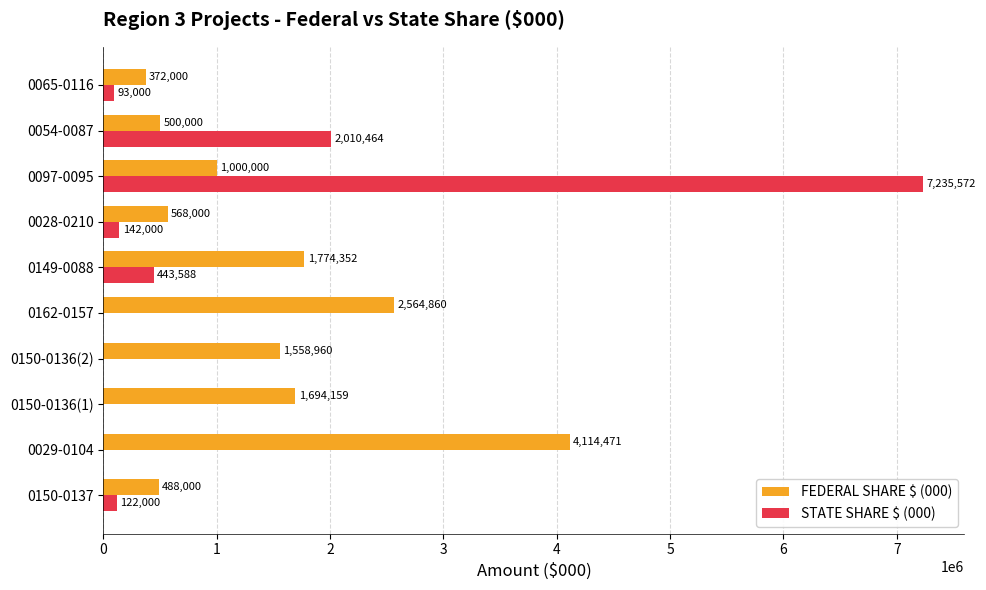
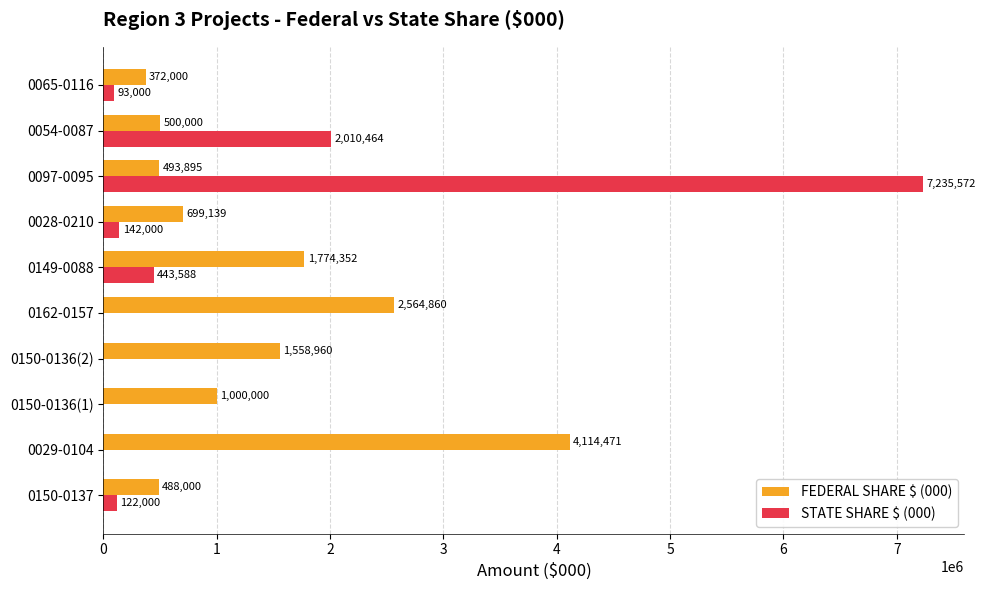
  {
    "FEDERAL SHARE $ (000)": {
      "0065-0116": "372,000",
      "0054-0087": "500,000",
-     "0097-0095": "1,000,000",
-     "0028-0210": "568,000",
+     "0097-0095": "493,895",
+     "0028-0210": "699,139",
      "0149-0088": "1,774,352",
      "0162-0157": "2,564,860",
      "0150-0136(2)": "1,558,960",
-     "0150-0136(1)": "1,694,159",
+     "0150-0136(1)": "1,000,000",
      "0029-0104": "4,114,471",
      "0150-0137": "488,000"
    },
    "STATE SHARE $ (000)": {
      "0065-0116": "93,000",
      "0054-0087": "2,010,464",
      "0097-0095": "7,235,572",
      "0028-0210": "142,000",
      "0149-0088": "443,588",
      "0150-0137": "122,000"
    }
  }
